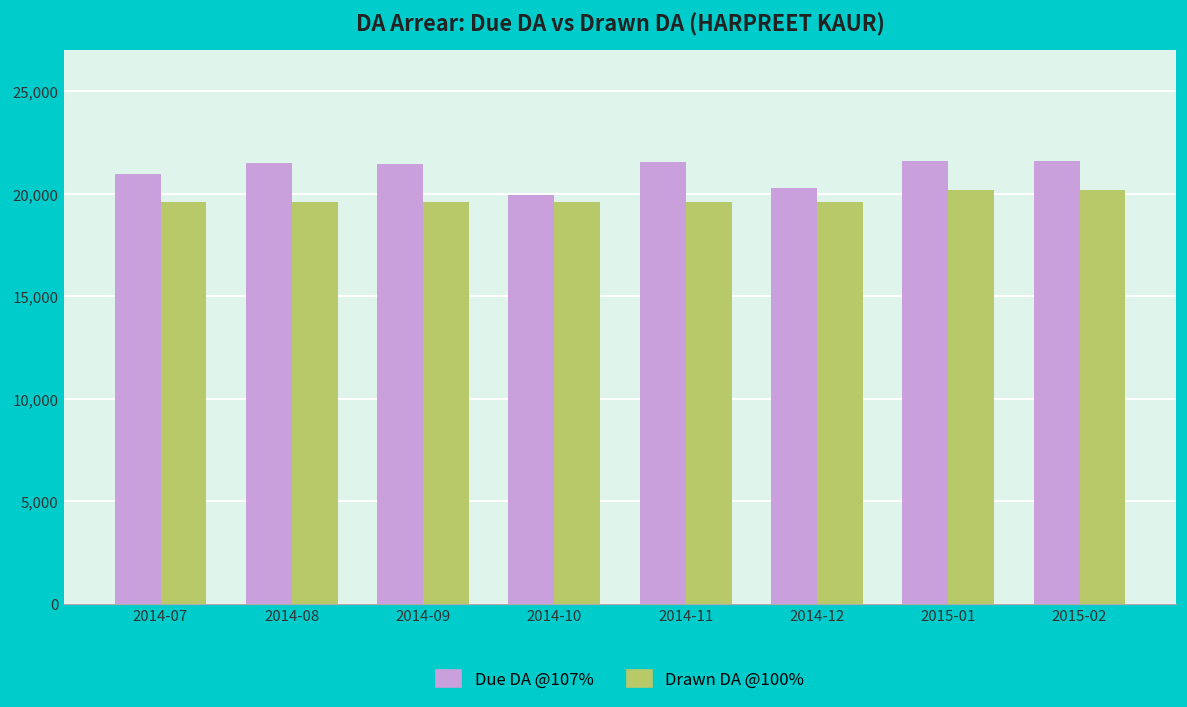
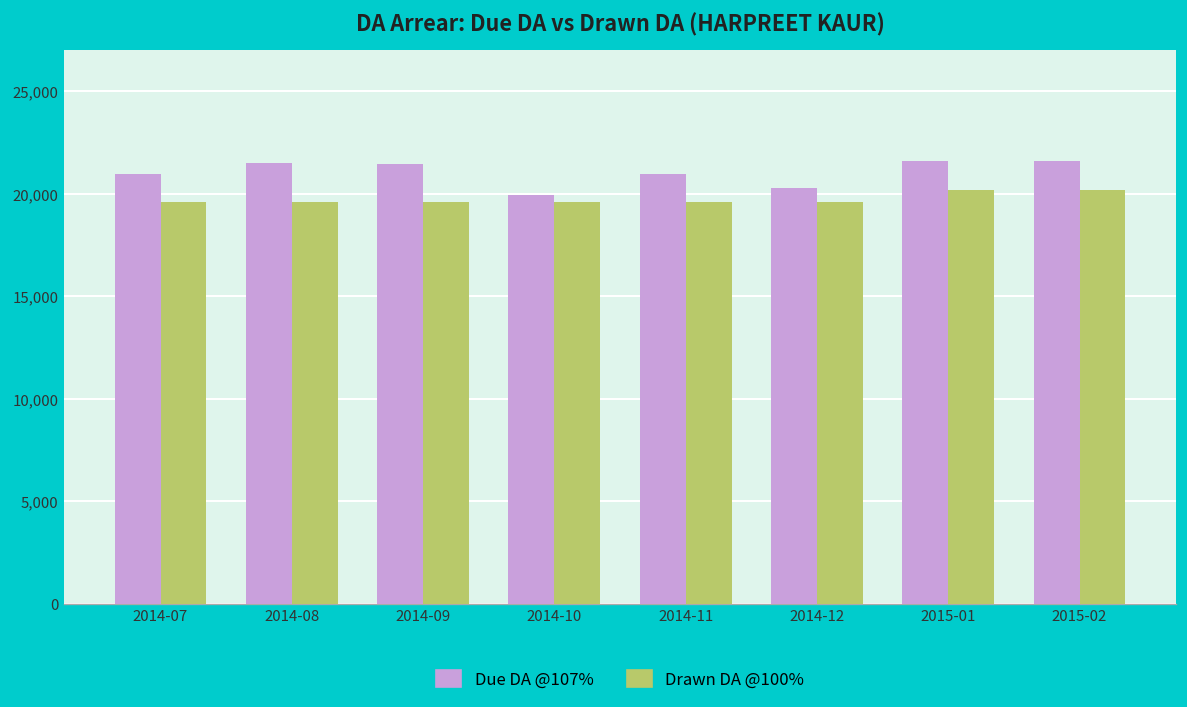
  {
    "Due DA @107%": {
      "2014-07": "21,000",
      "2014-08": "21,500",
      "2014-09": "21,500",
      "2014-10": "19,900",
-     "2014-11": "21,500",
+     "2014-11": "21,000",
      "2014-12": "20,300",
      "2015-01": "21,600",
      "2015-02": "21,600"
    },
    "Drawn DA @100%": {
      "2014-07": "19,600",
      "2014-08": "19,600",
      "2014-09": "19,600",
      "2014-10": "19,600",
      "2014-11": "19,600",
      "2014-12": "19,600",
      "2015-01": "20,200",
      "2015-02": "20,200"
    }
  }
